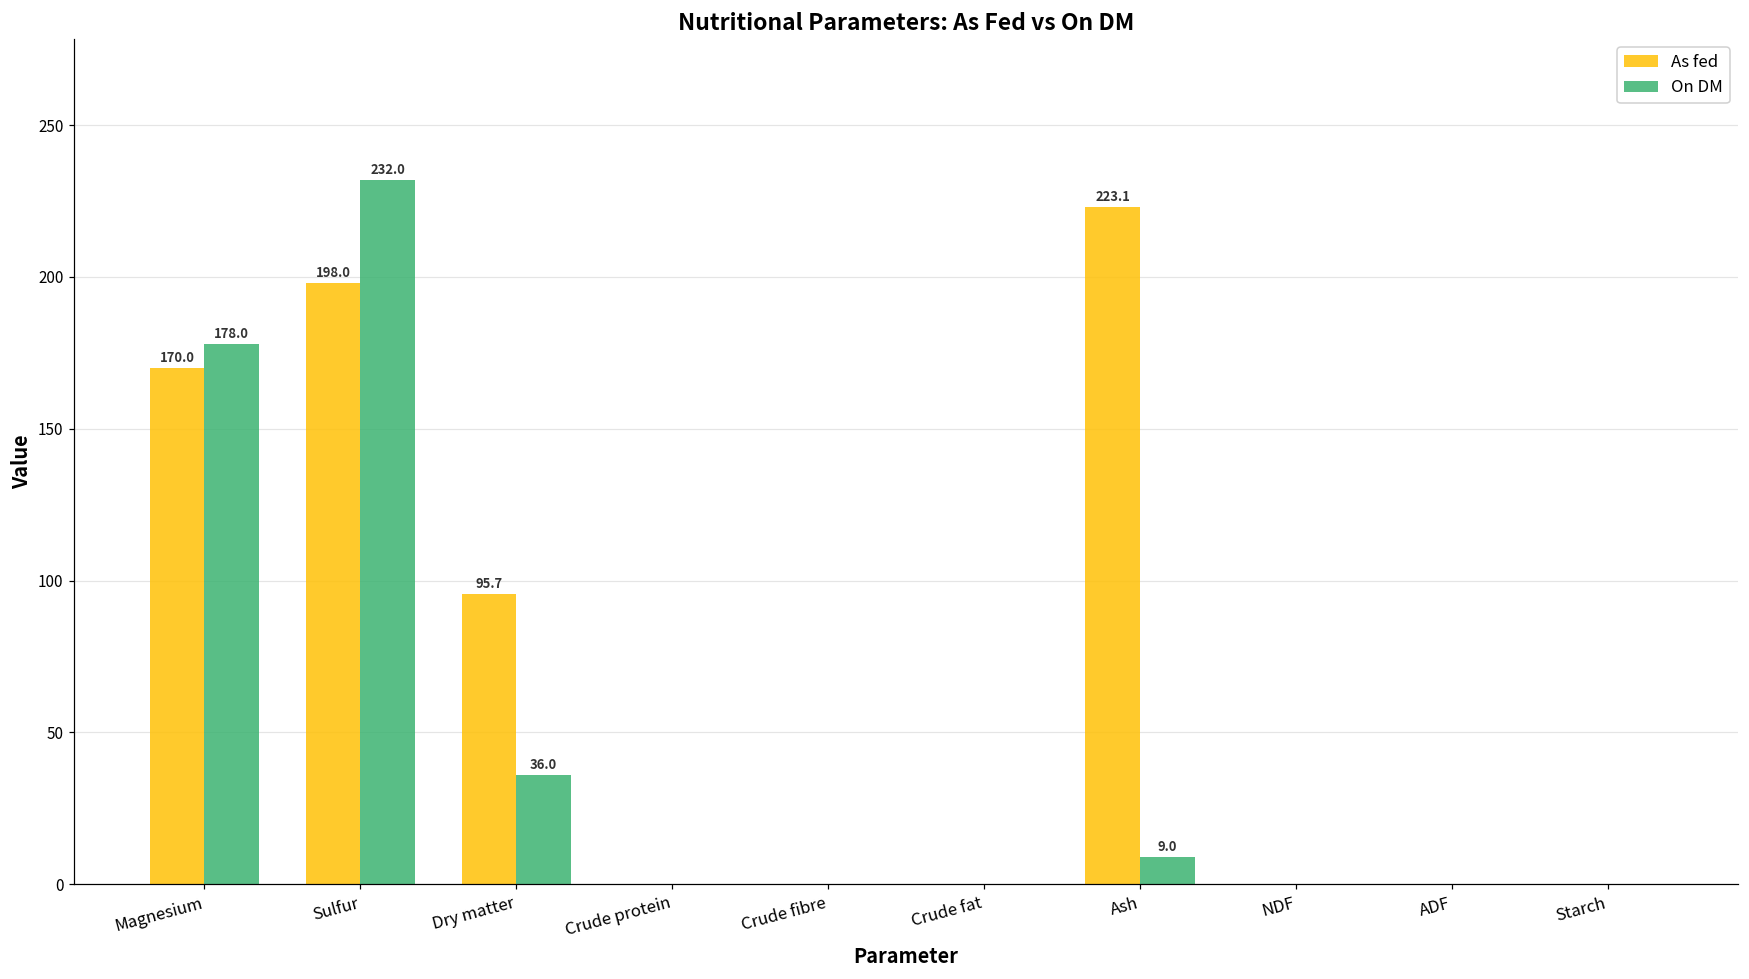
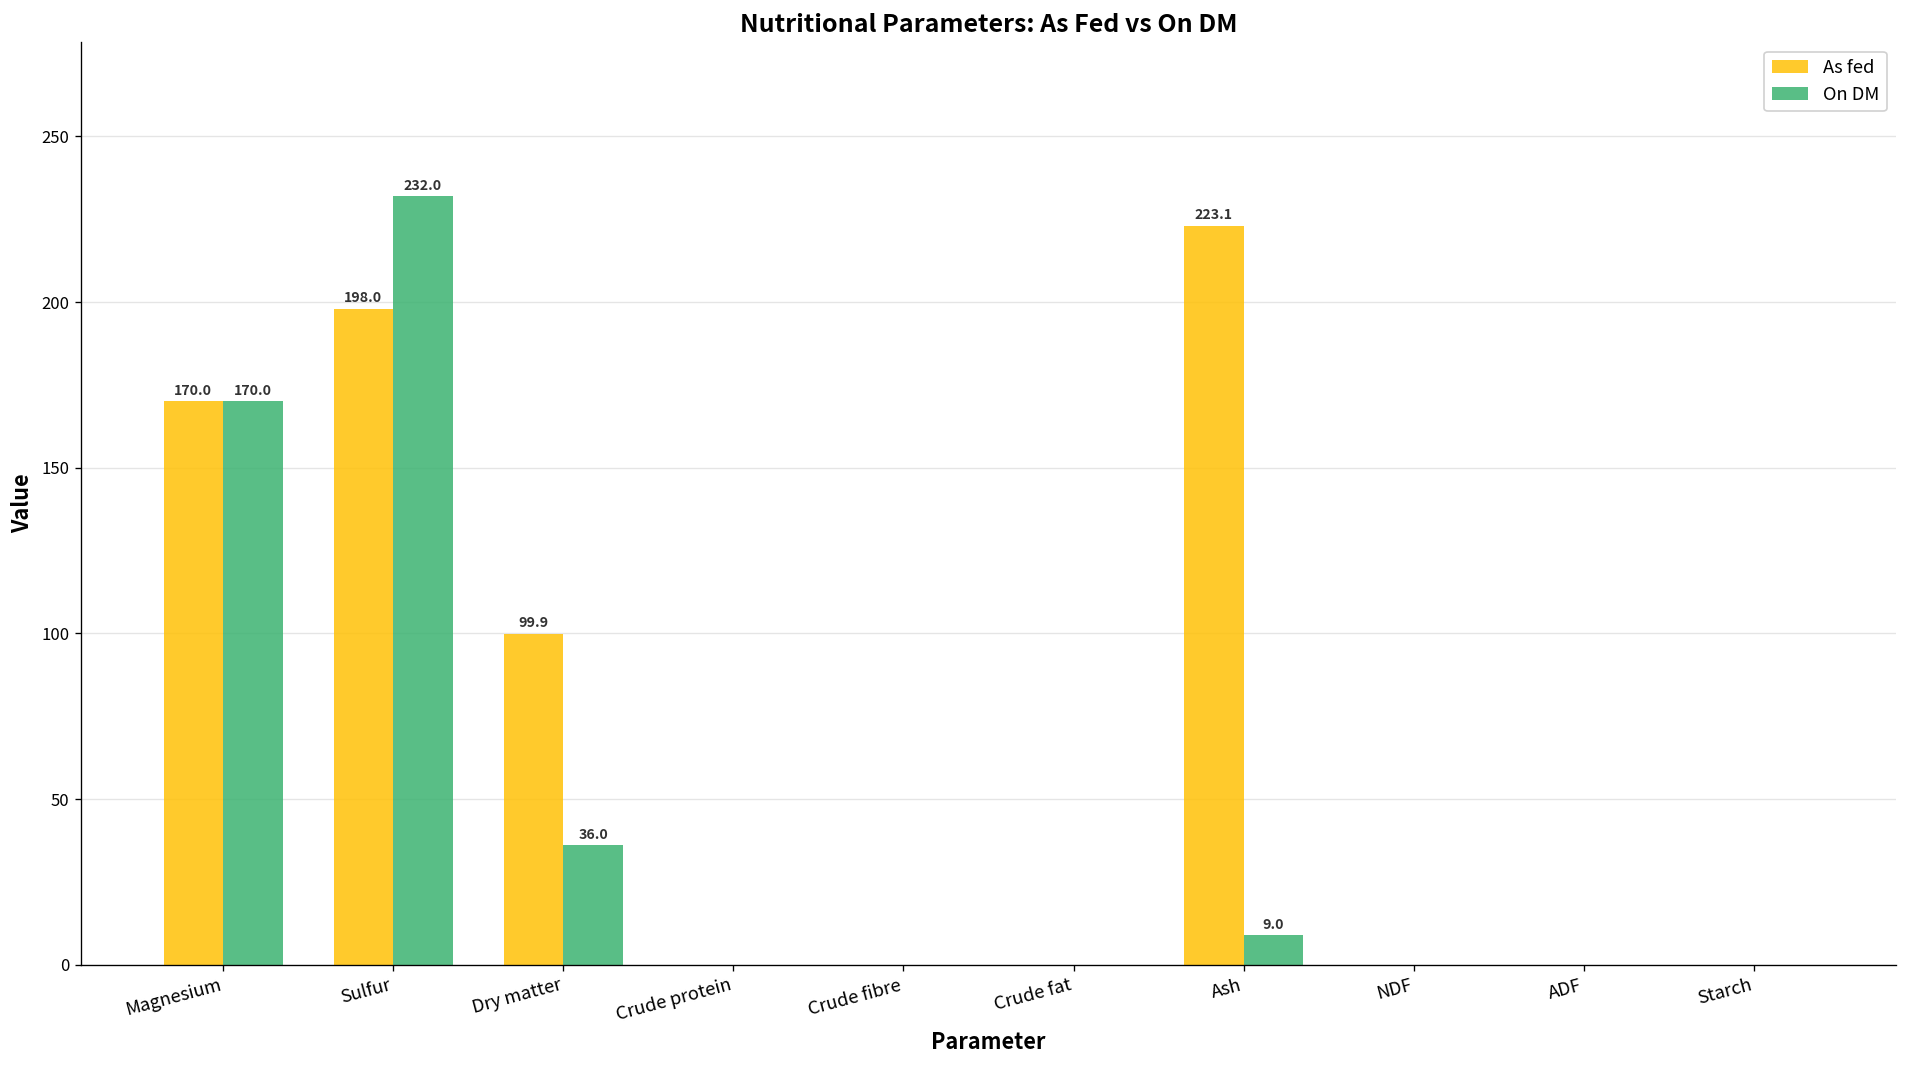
  {
    "As fed": {
      "Magnesium": 170.0,
      "Sulfur": 198.0,
-     "Dry matter": 95.7,
+     "Dry matter": 99.9,
      "Ash": 223.1
    },
    "On DM": {
-     "Magnesium": 178.0,
+     "Magnesium": 170.0,
      "Sulfur": 232.0,
      "Dry matter": 36.0,
      "Ash": 9.0
    }
  }
